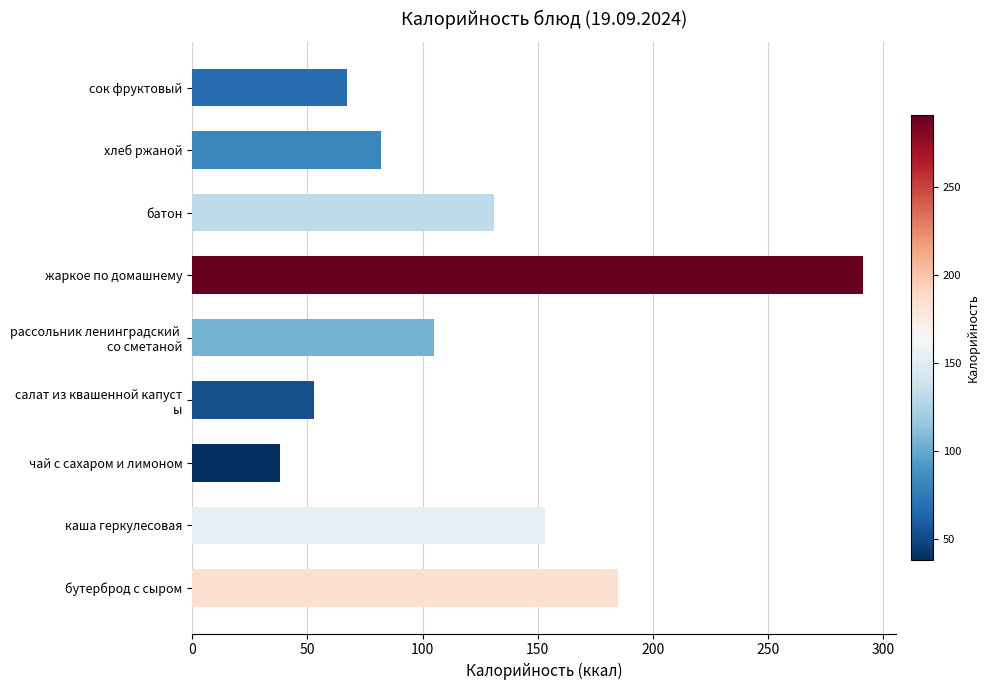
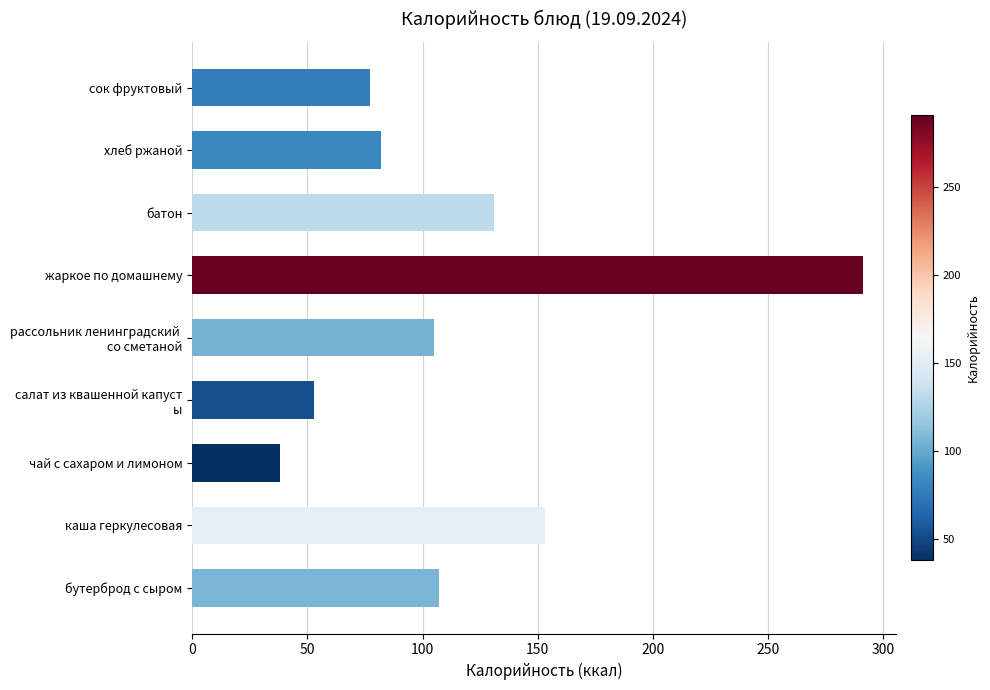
  {
-   "сок фруктовый": 67,
+   "сок фруктовый": 77,
    "хлеб ржаной": 82,
    "батон": 131,
    "жаркое по домашнему": 291,
    "рассольник ленинградский со сметаной": 105,
    "салат из квашенной капуст ы": 53,
    "чай с сахаром и лимоном": 38,
    "каша геркулесовая": 153,
-   "бутерброд с сыром": 185
+   "бутерброд с сыром": 107
  }
